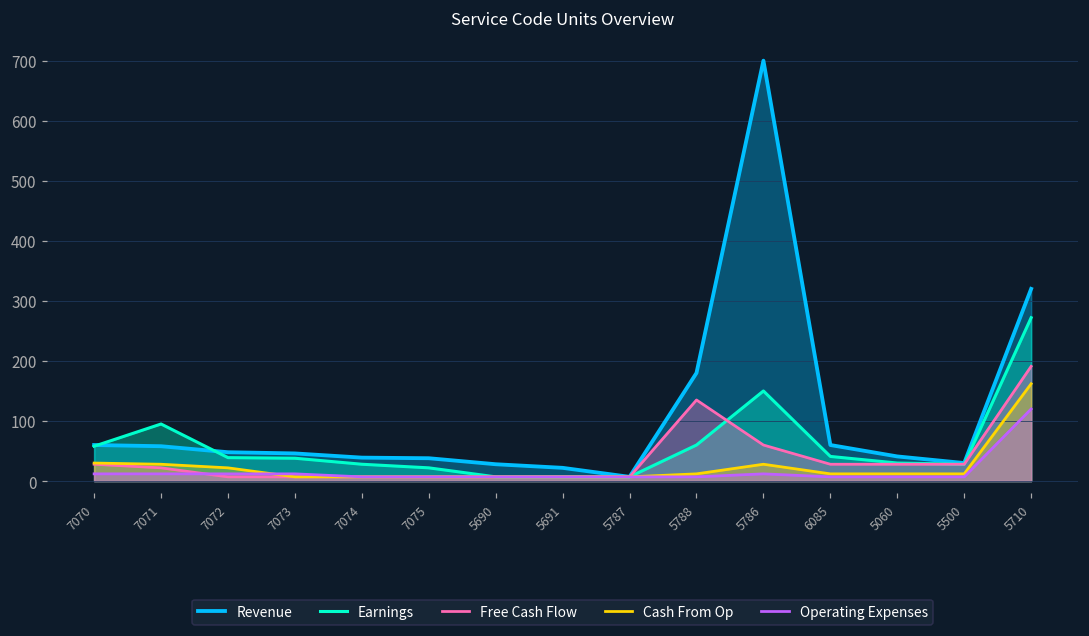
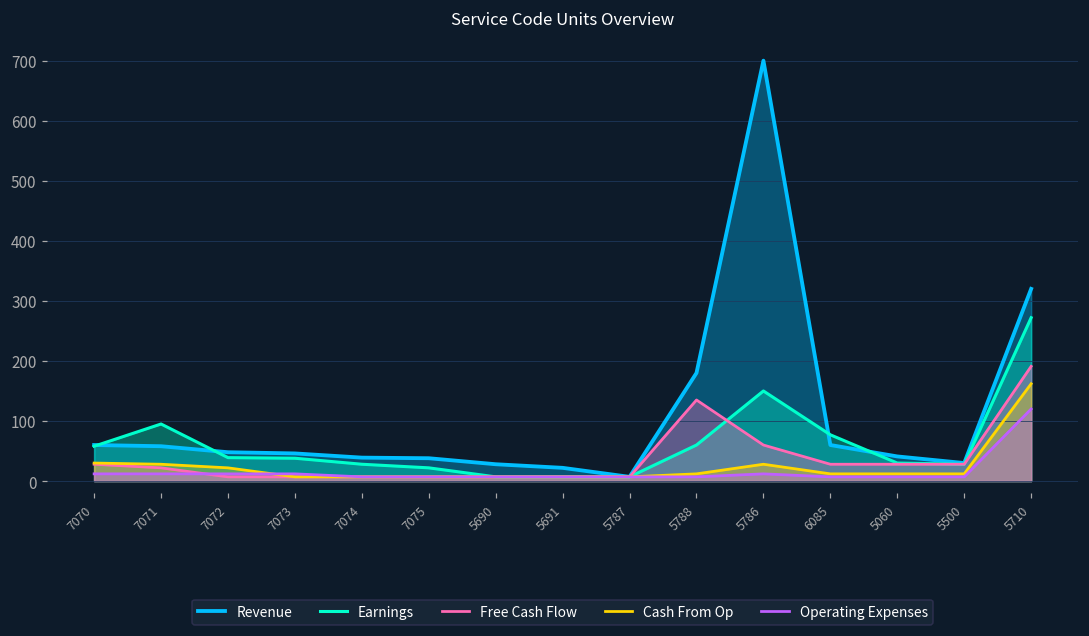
  {
    "Revenue": {
      "7071": 60,
      "7072": 50,
      "7073": 50,
      "7074": 40,
      "7075": 40,
      "5690": 30,
      "5691": 20,
      "5788": 180,
      "5786": 700,
      "6085": 60,
      "5060": 40,
      "5710": 320
    },
    "Earnings": {
      "7071": 100,
      "7072": 40,
      "7073": 40,
      "7074": 30,
      "7075": 20,
      "5788": 60,
      "5786": 150,
-     "6085": 40,
+     "6085": 80,
      "5710": 270
    },
    "Free Cash Flow": {
      "7071": 20,
      "7072": 10,
      "5788": 140,
      "5786": 60,
      "6085": 30,
      "5710": 190
    },
    "Cash From Op": {
      "7071": 30,
      "7072": 20,
      "5788": 10,
      "5786": 30,
      "6085": 10,
      "5060": 10,
      "5500": 10,
      "5710": 160
    },
    "Operating Expenses": {
      "7070": 10,
      "7071": 10,
      "7072": 10,
      "7073": 10,
      "5788": 10,
      "5786": 10,
      "6085": 10,
      "5060": 10,
      "5500": 10,
      "5710": 120
    }
  }
